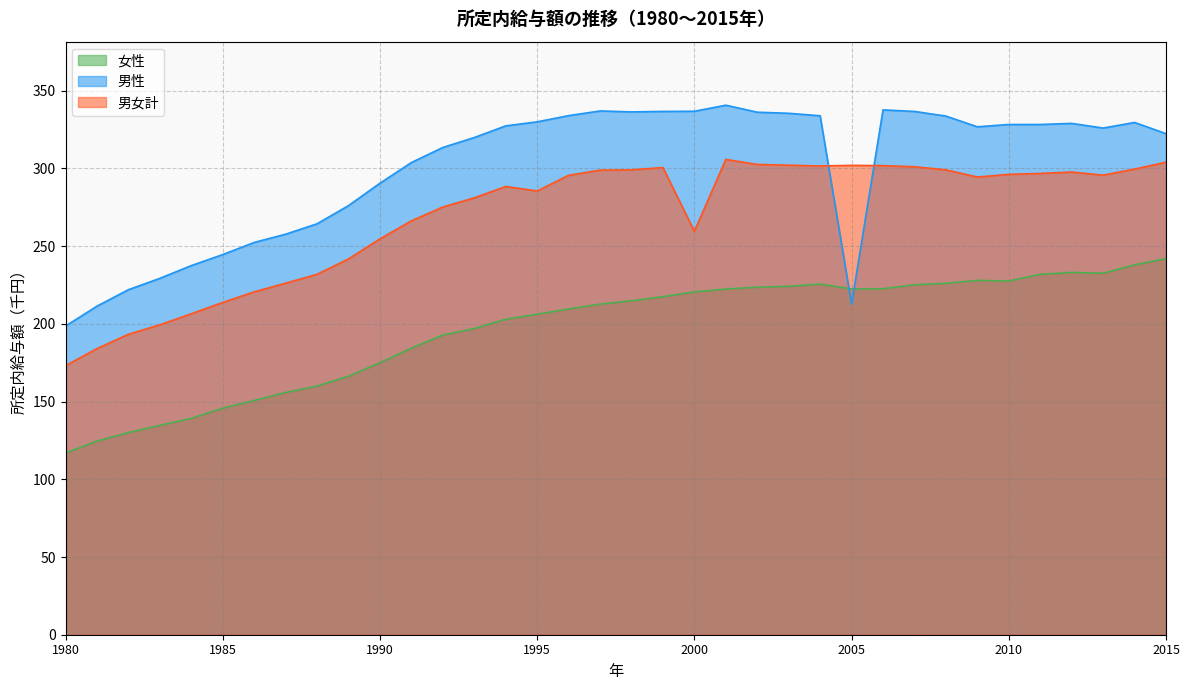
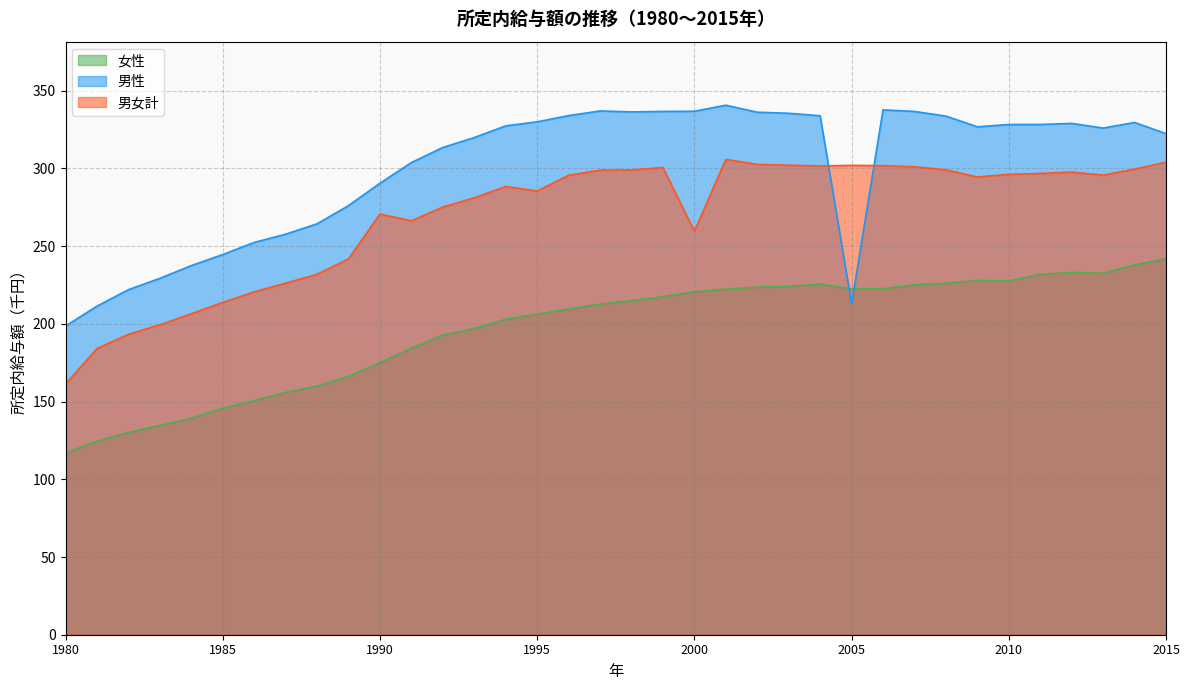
  {
    "女性": {
      "1980": 117,
      "1985": 146,
      "1990": 175,
      "1995": 206,
      "2000": 221,
      "2005": 223,
      "2010": 228,
      "2015": 242
    },
    "男性": {
      "1980": 199,
      "1985": 245,
      "1990": 291,
      "1995": 330,
      "2000": 337,
      "2005": 213,
      "2010": 328,
      "2015": 322
    },
    "男女計": {
-     "1980": 173,
+     "1980": 161,
      "1985": 214,
-     "1990": 255,
+     "1990": 271,
      "1995": 286,
      "2000": 260,
      "2005": 302,
      "2010": 296,
      "2015": 304
    }
  }
